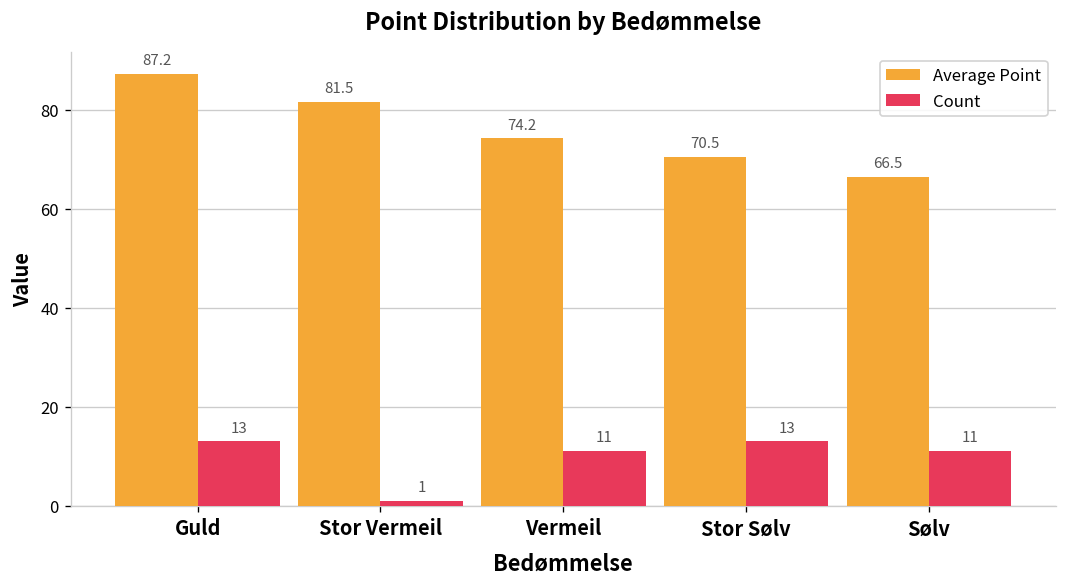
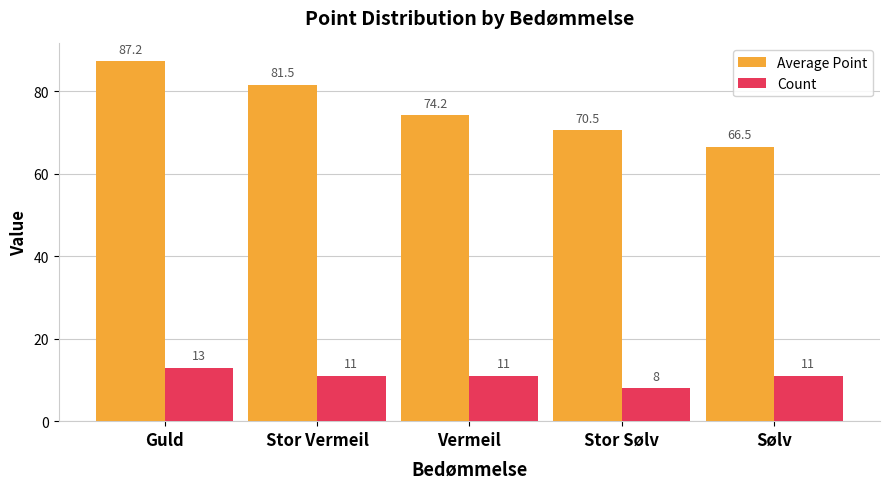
  {
    "Average Point": {
      "Guld": 87.2,
      "Stor Vermeil": 81.5,
      "Vermeil": 74.2,
      "Stor Sølv": 70.5,
      "Sølv": 66.5
    },
    "Count": {
      "Guld": 13,
-     "Stor Vermeil": 1,
+     "Stor Vermeil": 11,
      "Vermeil": 11,
-     "Stor Sølv": 13,
+     "Stor Sølv": 8,
      "Sølv": 11
    }
  }
